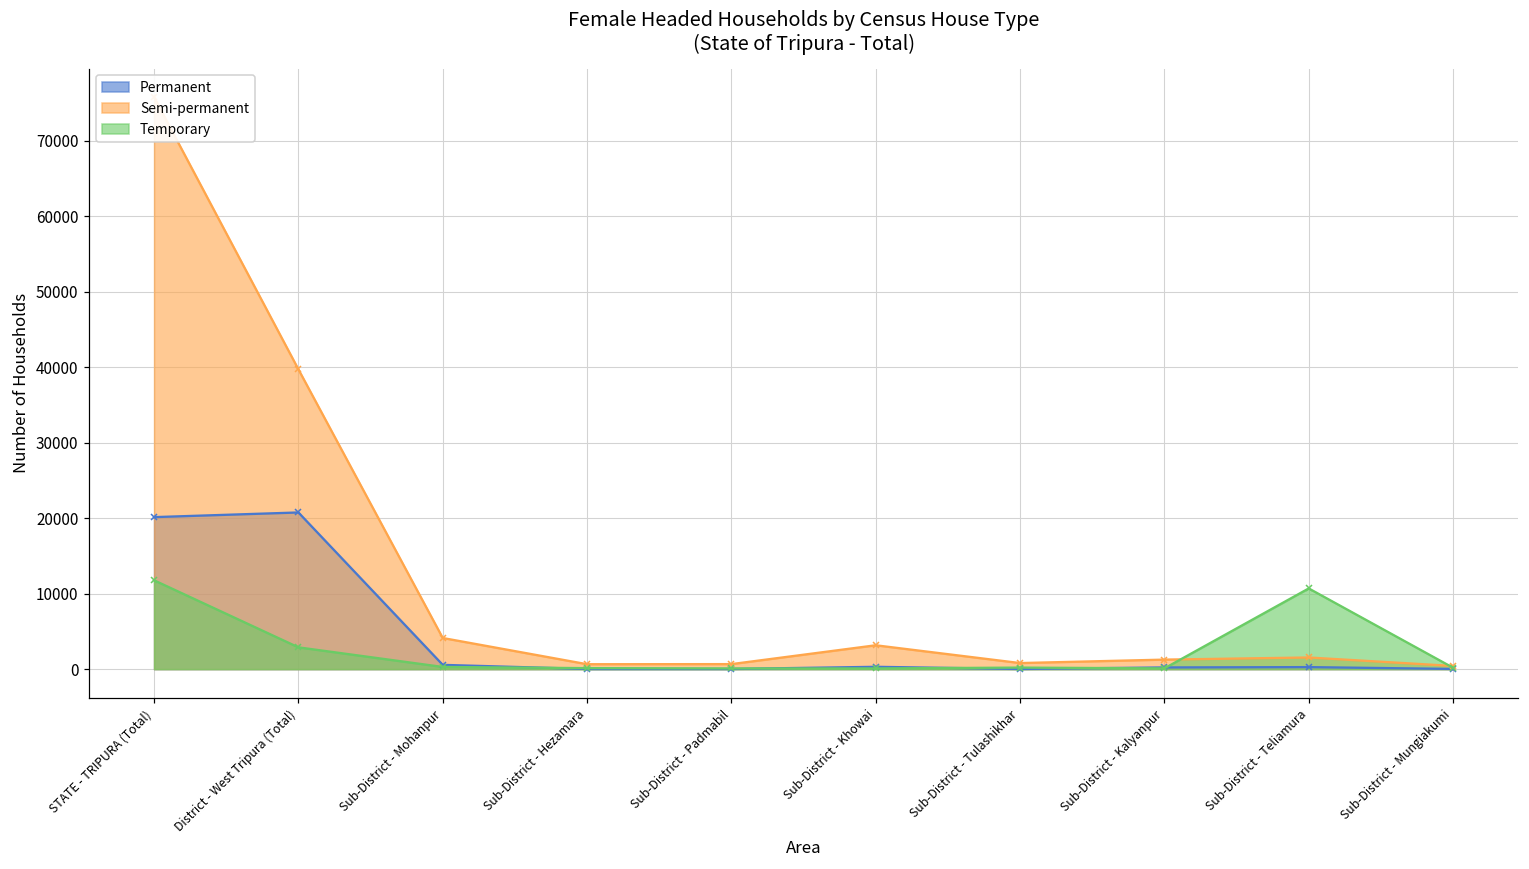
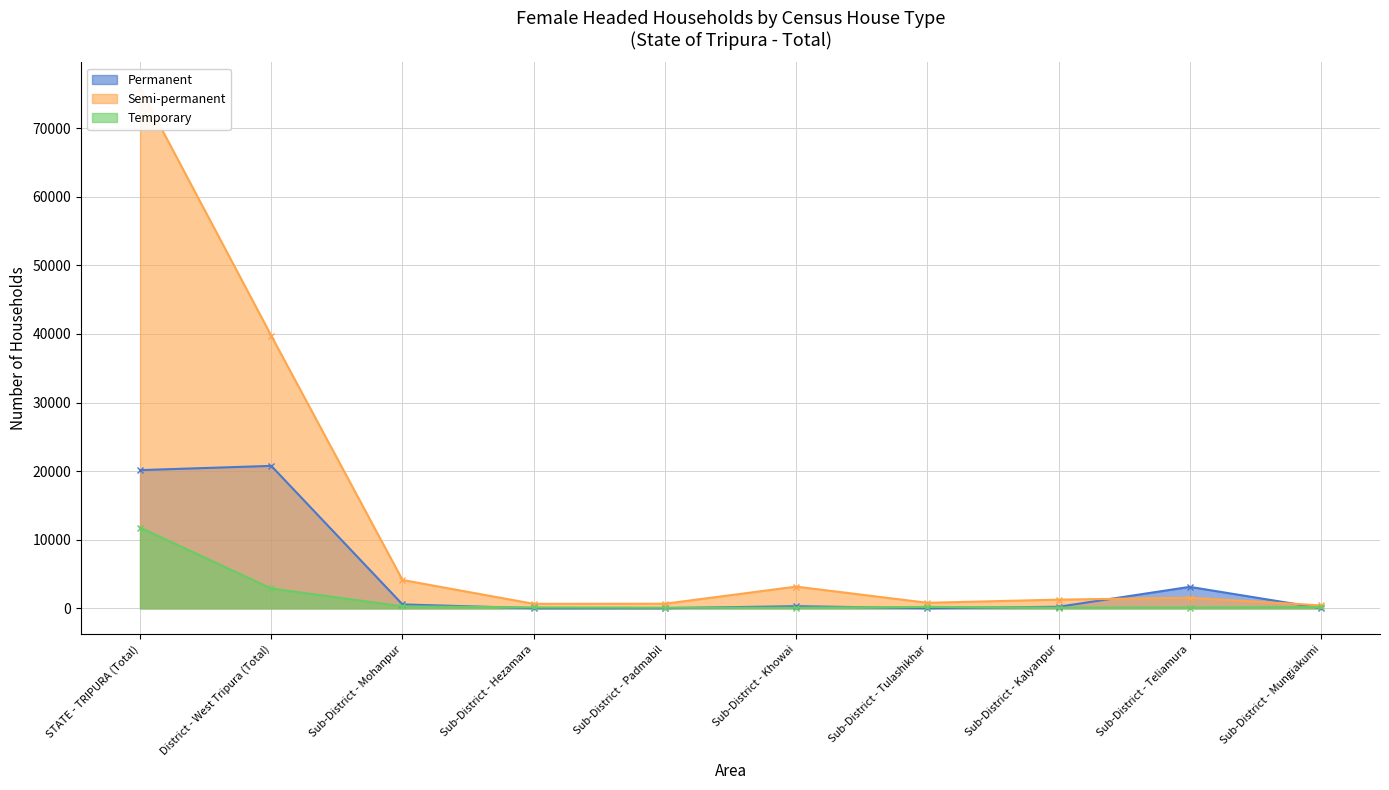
  {
    "Permanent": {
      "STATE - TRIPURA (Total)": 20000,
      "District - West Tripura (Total)": 21000,
-     "Sub-District - Teliamura": 0
+     "Sub-District - Teliamura": 3000
    },
    "Semi-permanent": {
      "District - West Tripura (Total)": 40000,
      "Sub-District - Mohanpur": 4000,
      "Sub-District - Hezamara": 1000,
      "Sub-District - Padmabil": 1000,
      "Sub-District - Khowai": 3000,
      "Sub-District - Tulashikhar": 1000,
      "Sub-District - Kalyanpur": 1000,
      "Sub-District - Teliamura": 2000
    },
    "Temporary": {
      "STATE - TRIPURA (Total)": 12000,
      "District - West Tripura (Total)": 3000,
-     "Sub-District - Teliamura": 11000
+     "Sub-District - Teliamura": 0
    }
  }
